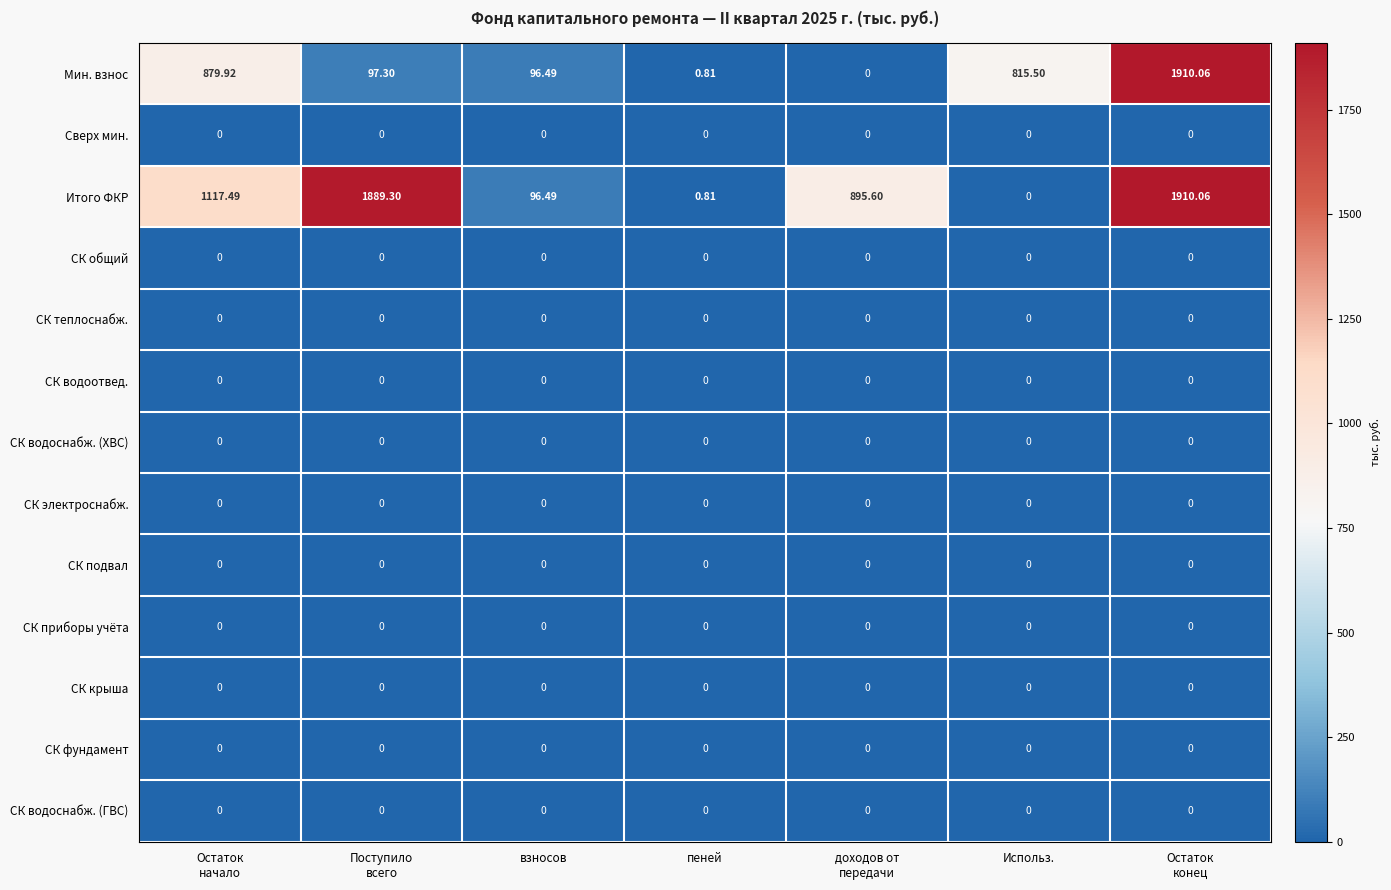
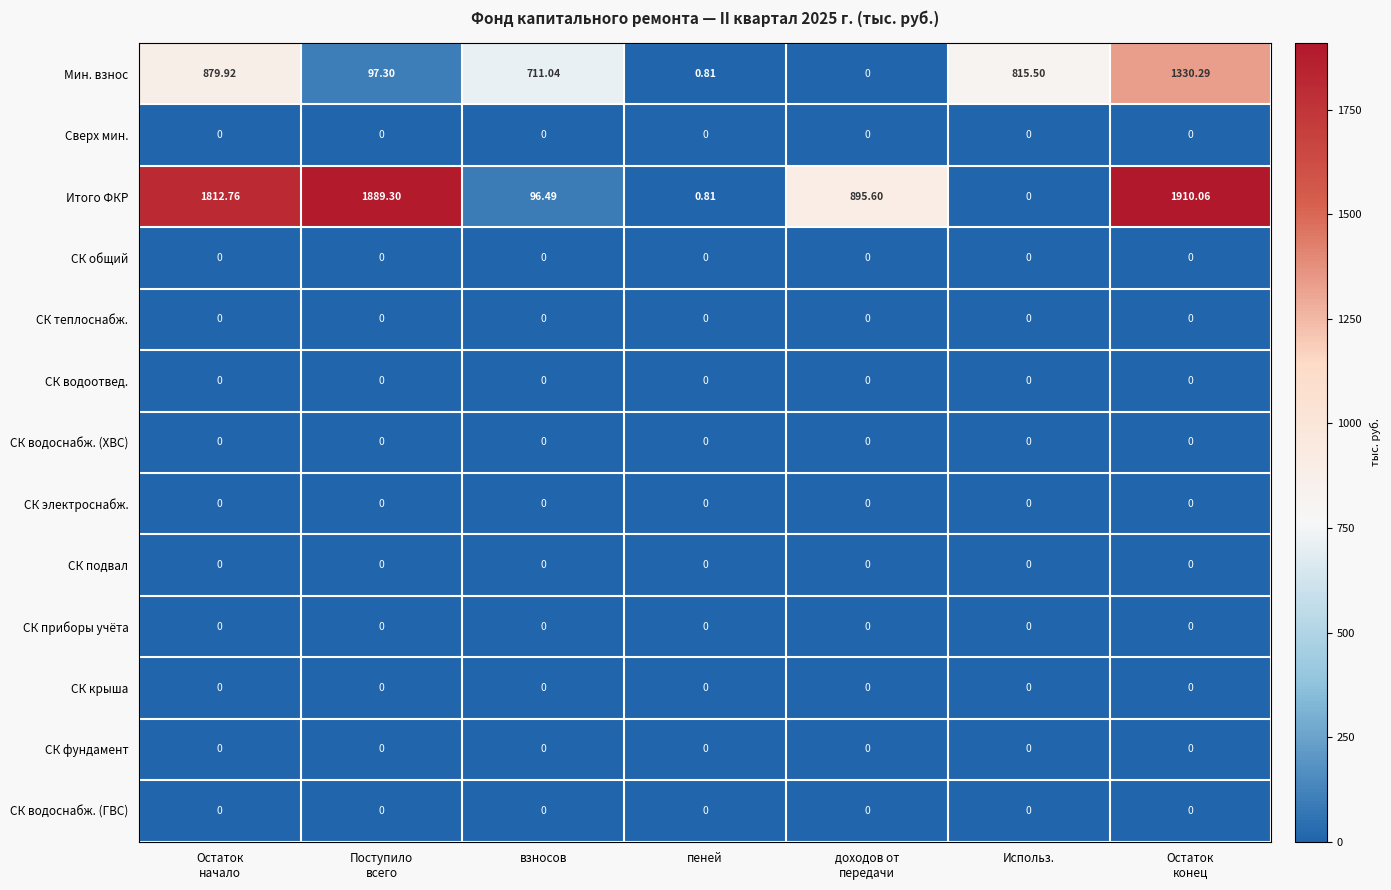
  {
    "Мин. взнос": {
      "Остаток начало": 879.92,
      "Поступило всего": 97.30,
-     "взносов": 96.49,
+     "взносов": 711.04,
      "пеней": 0.81,
      "доходов от передачи": 0,
      "Использ.": 815.50,
-     "Остаток конец": 1910.06
+     "Остаток конец": 1330.29
    },
    "Сверх мин.": {
      "Остаток начало": 0,
      "Поступило всего": 0,
      "взносов": 0,
      "пеней": 0,
      "доходов от передачи": 0,
      "Использ.": 0,
      "Остаток конец": 0
    },
    "Итого ФКР": {
-     "Остаток начало": 1117.49,
+     "Остаток начало": 1812.76,
      "Поступило всего": 1889.30,
      "взносов": 96.49,
      "пеней": 0.81,
      "доходов от передачи": 895.60,
      "Использ.": 0,
      "Остаток конец": 1910.06
    },
    "СК общий": {
      "Остаток начало": 0,
      "Поступило всего": 0,
      "взносов": 0,
      "пеней": 0,
      "доходов от передачи": 0,
      "Использ.": 0,
      "Остаток конец": 0
    },
    "СК теплоснабж.": {
      "Остаток начало": 0,
      "Поступило всего": 0,
      "взносов": 0,
      "пеней": 0,
      "доходов от передачи": 0,
      "Использ.": 0,
      "Остаток конец": 0
    },
    "СК водоотвед.": {
      "Остаток начало": 0,
      "Поступило всего": 0,
      "взносов": 0,
      "пеней": 0,
      "доходов от передачи": 0,
      "Использ.": 0,
      "Остаток конец": 0
    },
    "СК водоснабж. (ХВС)": {
      "Остаток начало": 0,
      "Поступило всего": 0,
      "взносов": 0,
      "пеней": 0,
      "доходов от передачи": 0,
      "Использ.": 0,
      "Остаток конец": 0
    },
    "СК электроснабж.": {
      "Остаток начало": 0,
      "Поступило всего": 0,
      "взносов": 0,
      "пеней": 0,
      "доходов от передачи": 0,
      "Использ.": 0,
      "Остаток конец": 0
    },
    "СК подвал": {
      "Остаток начало": 0,
      "Поступило всего": 0,
      "взносов": 0,
      "пеней": 0,
      "доходов от передачи": 0,
      "Использ.": 0,
      "Остаток конец": 0
    },
    "СК приборы учёта": {
      "Остаток начало": 0,
      "Поступило всего": 0,
      "взносов": 0,
      "пеней": 0,
      "доходов от передачи": 0,
      "Использ.": 0,
      "Остаток конец": 0
    },
    "СК крыша": {
      "Остаток начало": 0,
      "Поступило всего": 0,
      "взносов": 0,
      "пеней": 0,
      "доходов от передачи": 0,
      "Использ.": 0,
      "Остаток конец": 0
    },
    "СК фундамент": {
      "Остаток начало": 0,
      "Поступило всего": 0,
      "взносов": 0,
      "пеней": 0,
      "доходов от передачи": 0,
      "Использ.": 0,
      "Остаток конец": 0
    },
    "СК водоснабж. (ГВС)": {
      "Остаток начало": 0,
      "Поступило всего": 0,
      "взносов": 0,
      "пеней": 0,
      "доходов от передачи": 0,
      "Использ.": 0,
      "Остаток конец": 0
    }
  }
